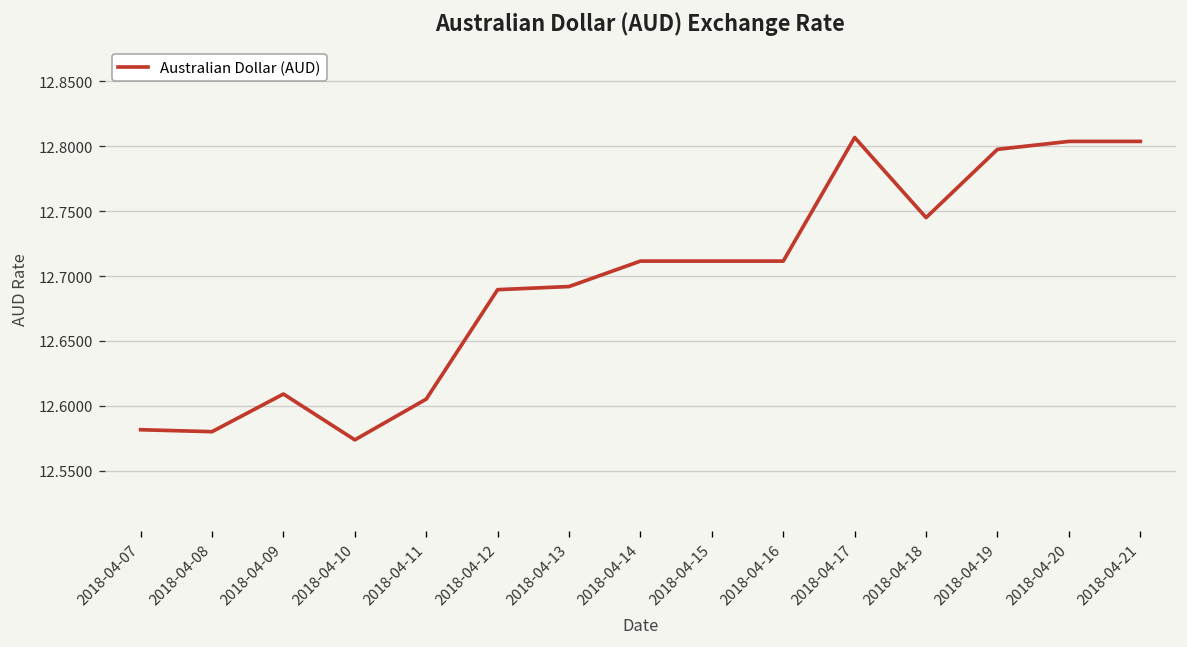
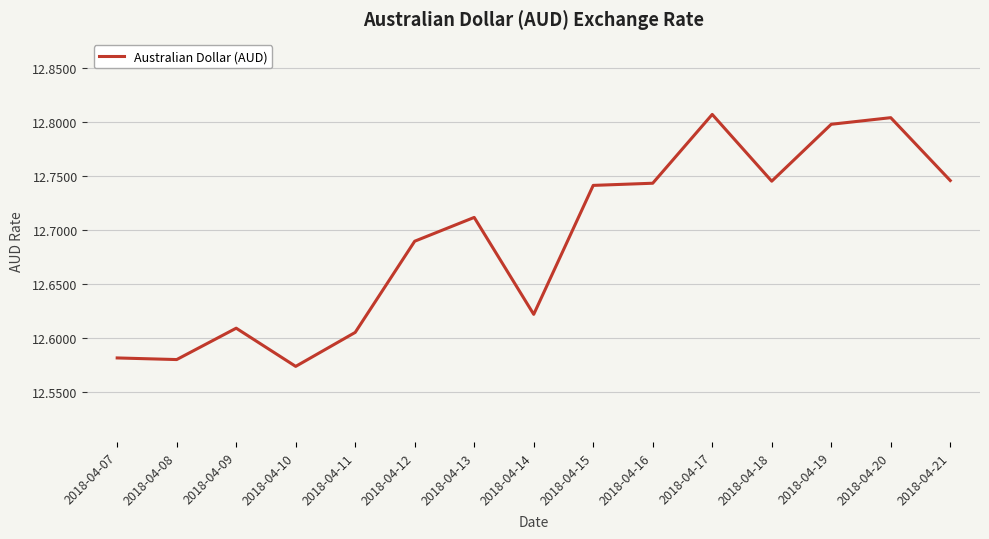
  {
    "2018-04-07": 12.582,
    "2018-04-08": 12.580,
    "2018-04-09": 12.609,
    "2018-04-10": 12.574,
    "2018-04-11": 12.605,
    "2018-04-12": 12.690,
-   "2018-04-13": 12.692,
-   "2018-04-14": 12.712,
-   "2018-04-15": 12.712,
-   "2018-04-16": 12.712,
+   "2018-04-13": 12.712,
+   "2018-04-14": 12.622,
+   "2018-04-15": 12.741,
+   "2018-04-16": 12.743,
    "2018-04-17": 12.807,
    "2018-04-18": 12.745,
    "2018-04-19": 12.798,
    "2018-04-20": 12.804,
-   "2018-04-21": 12.804
+   "2018-04-21": 12.746
  }
